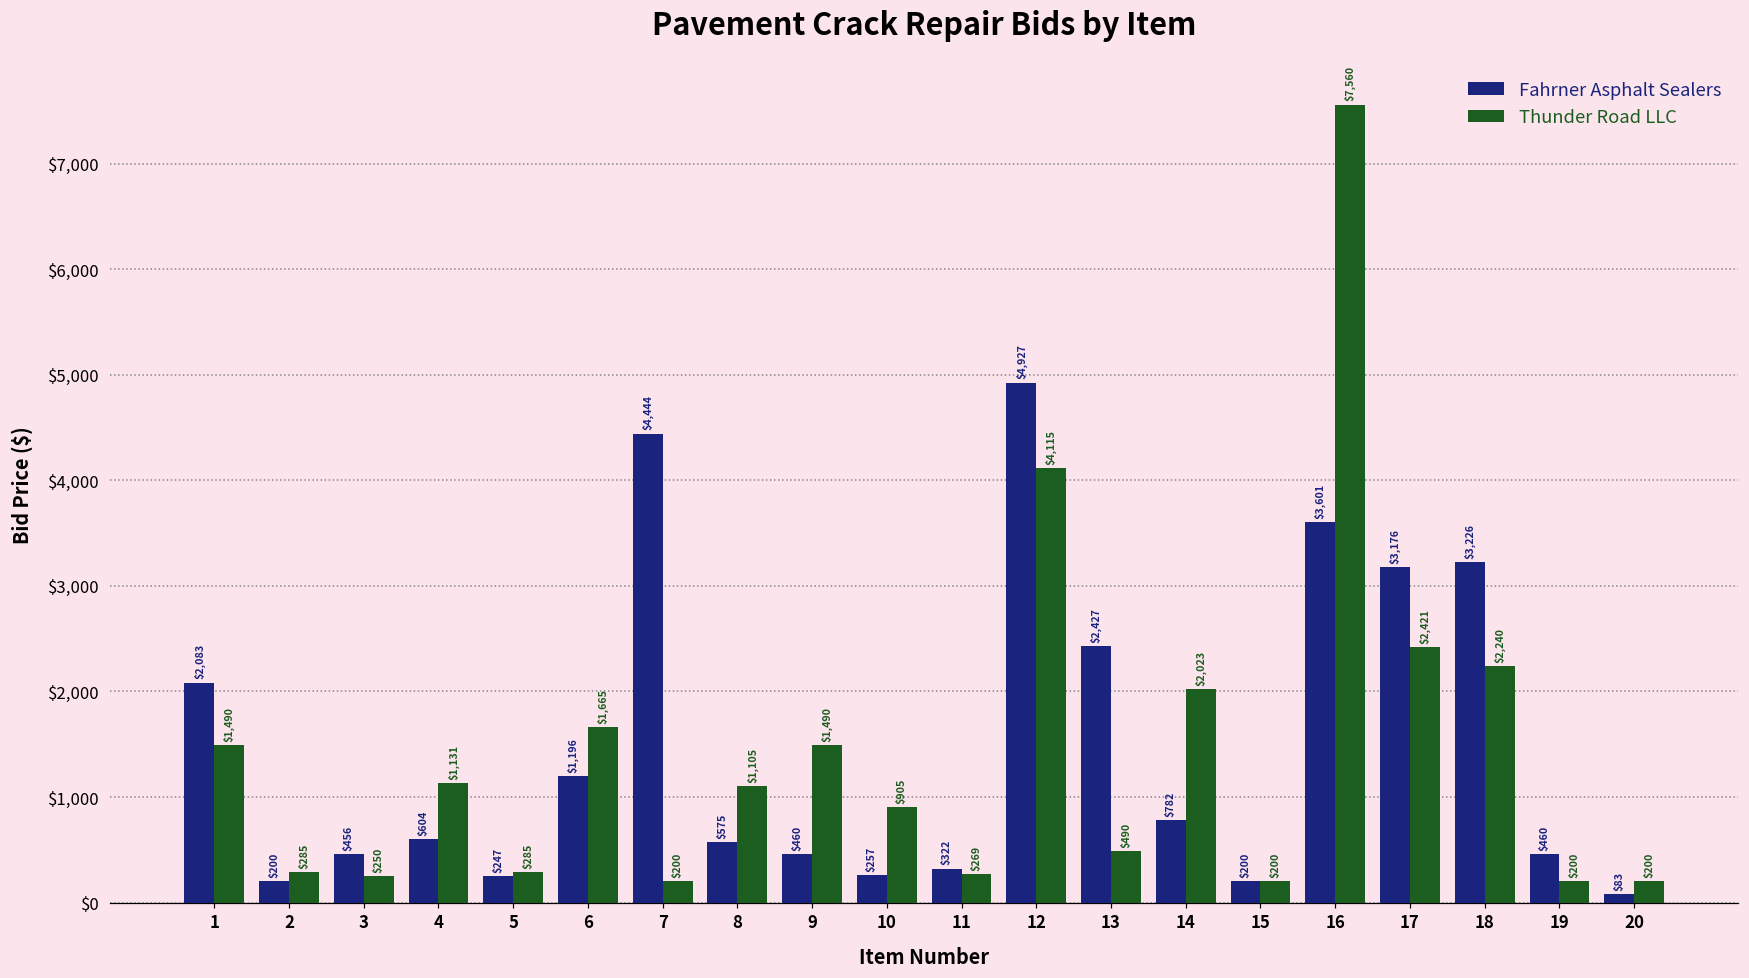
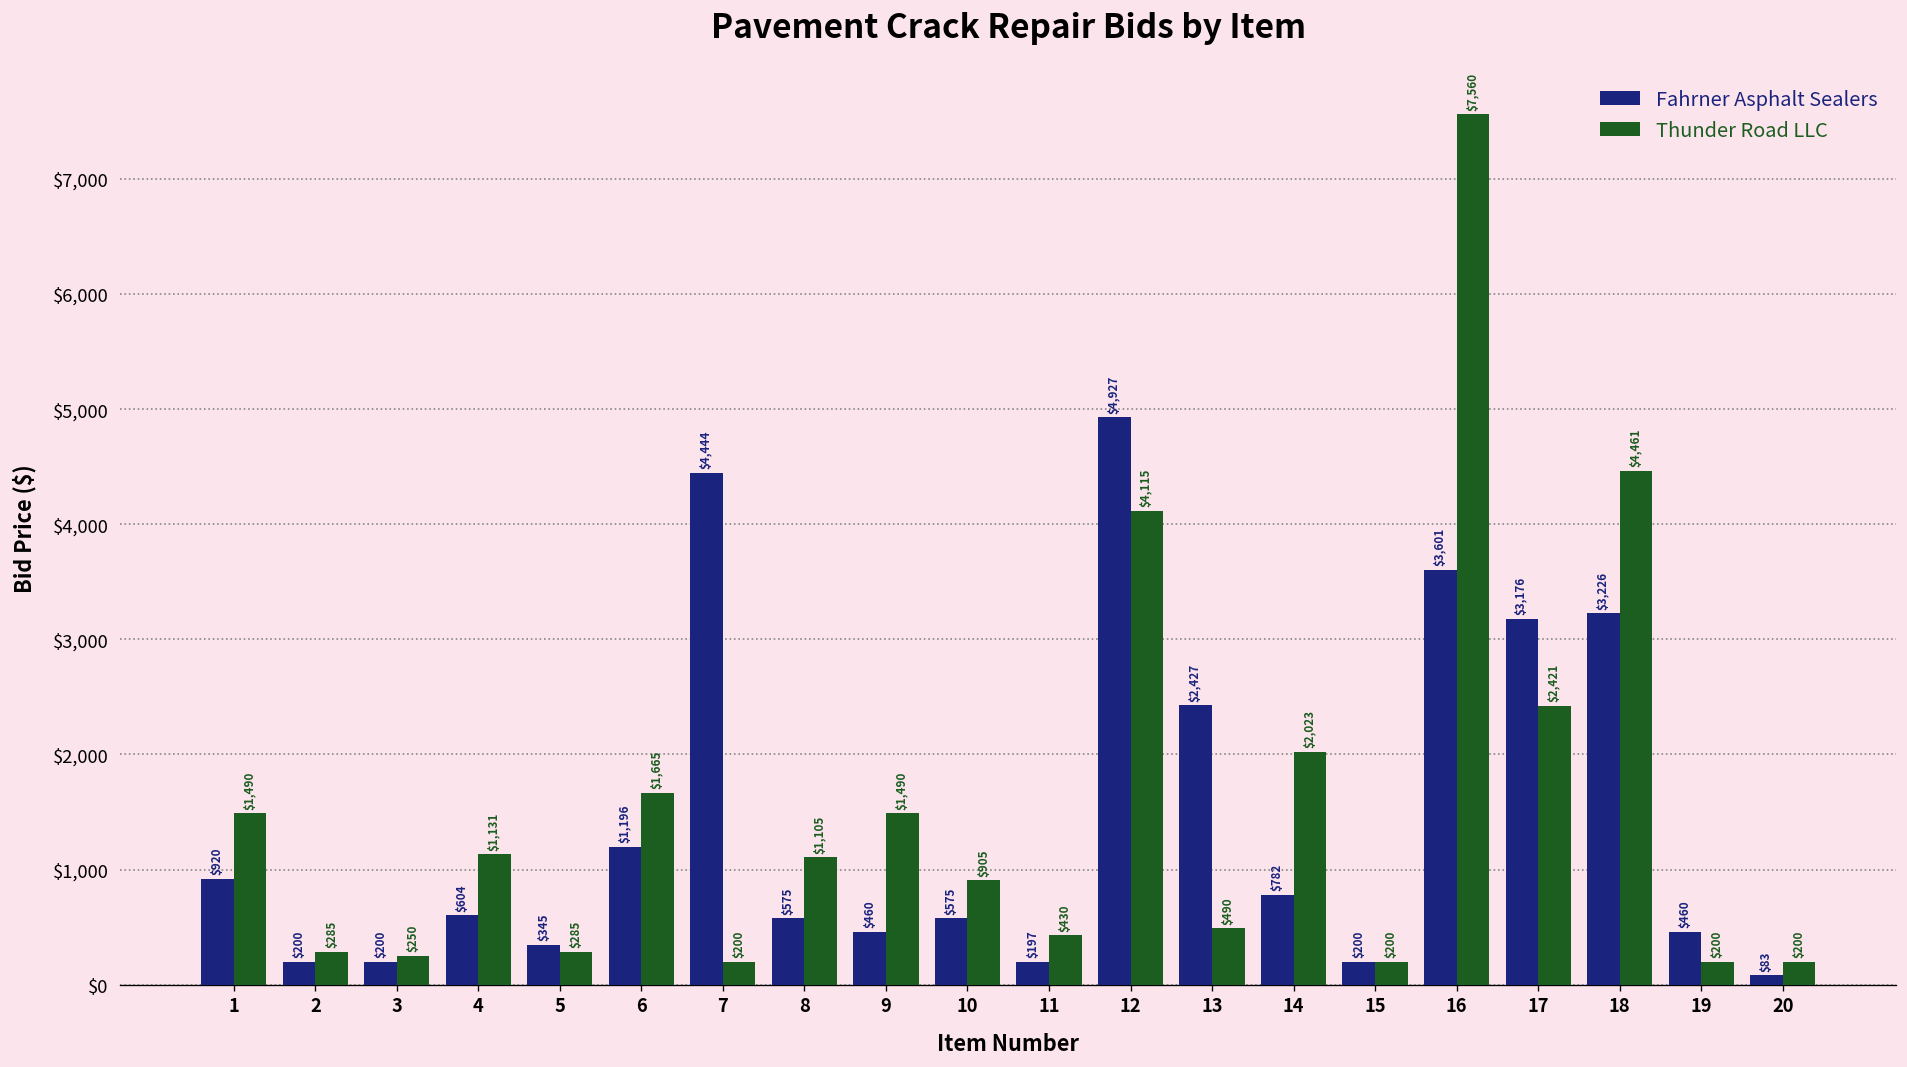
  {
    "Fahrner Asphalt Sealers": {
-     "1": "$2,083",
+     "1": "$920",
      "2": "$200",
-     "3": "$456",
+     "3": "$200",
      "4": "$604",
-     "5": "$247",
+     "5": "$345",
      "6": "$1,196",
      "7": "$4,444",
      "8": "$575",
      "9": "$460",
-     "10": "$257",
-     "11": "$322",
+     "10": "$575",
+     "11": "$197",
      "12": "$4,927",
      "13": "$2,427",
      "14": "$782",
      "15": "$200",
      "16": "$3,601",
      "17": "$3,176",
      "18": "$3,226",
      "19": "$460",
      "20": "$83"
    },
    "Thunder Road LLC": {
      "1": "$1,490",
      "2": "$285",
      "3": "$250",
      "4": "$1,131",
      "5": "$285",
      "6": "$1,665",
      "7": "$200",
      "8": "$1,105",
      "9": "$1,490",
      "10": "$905",
-     "11": "$269",
+     "11": "$430",
      "12": "$4,115",
      "13": "$490",
      "14": "$2,023",
      "15": "$200",
      "16": "$7,560",
      "17": "$2,421",
-     "18": "$2,240",
+     "18": "$4,461",
      "19": "$200",
      "20": "$200"
    }
  }
